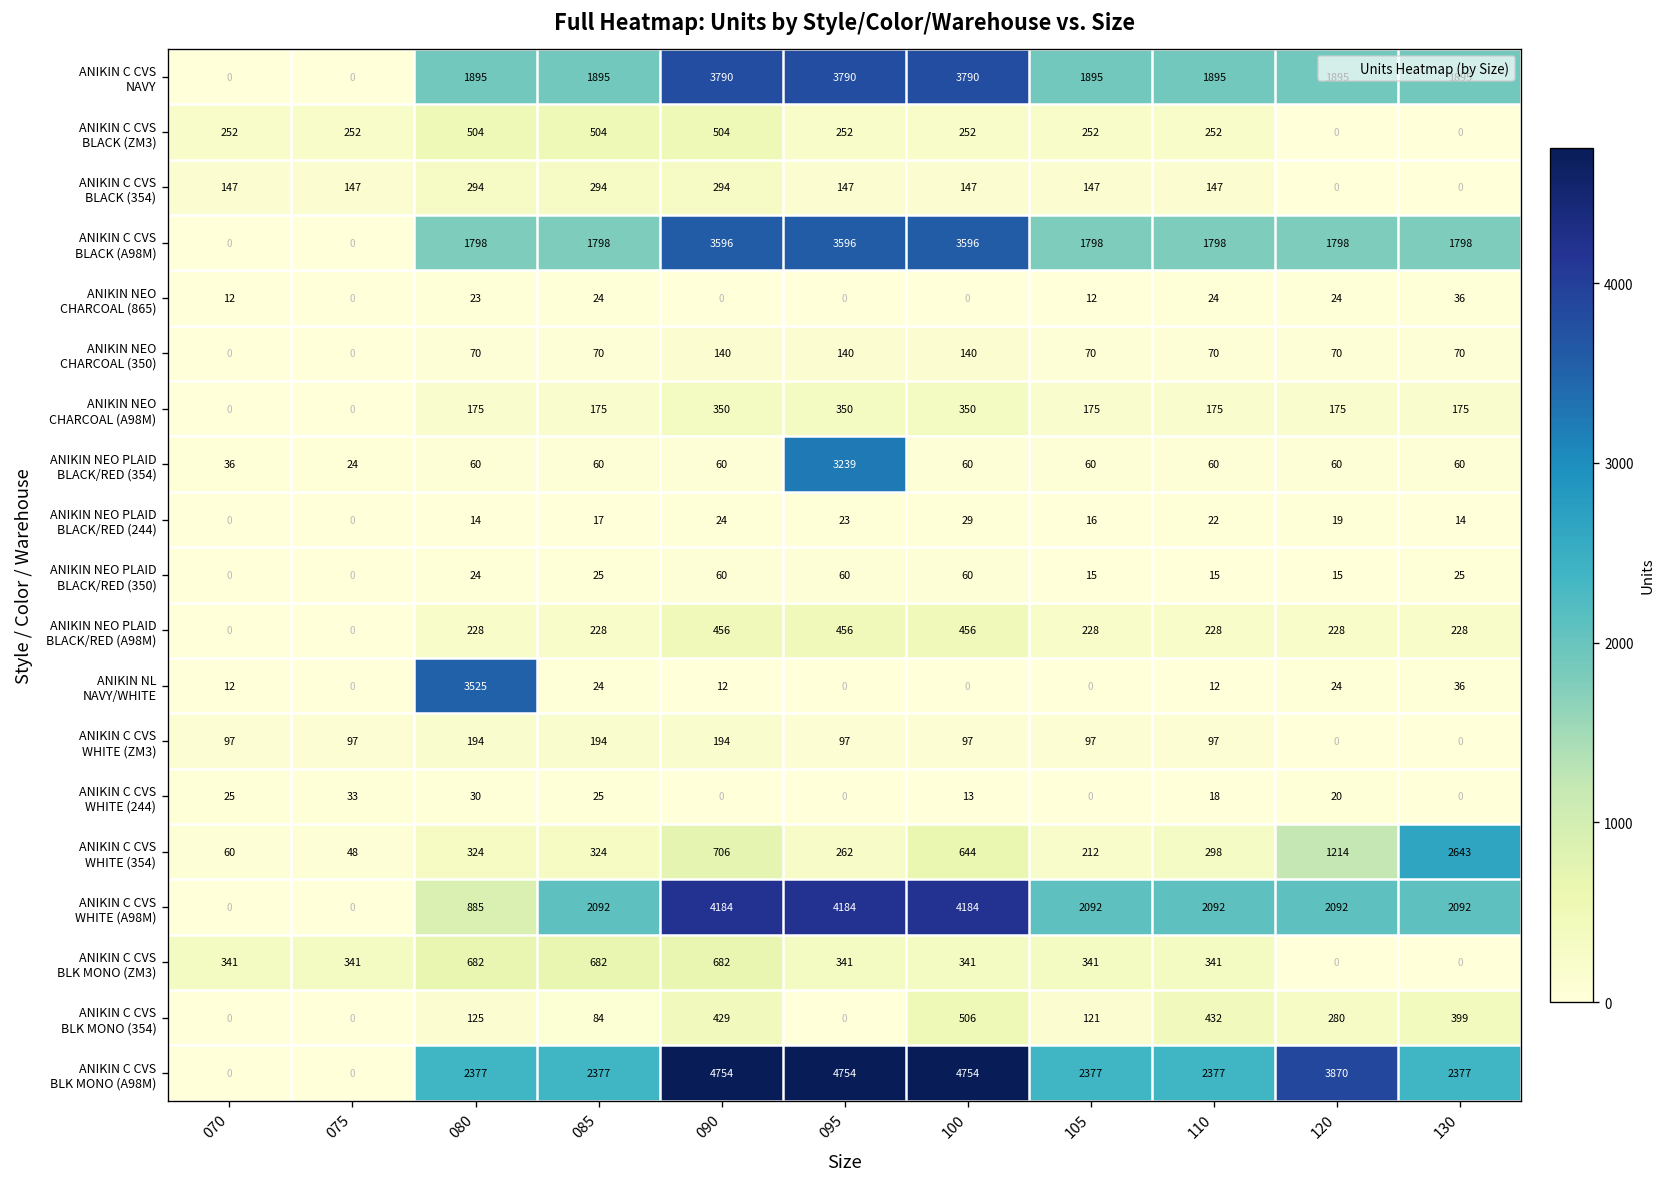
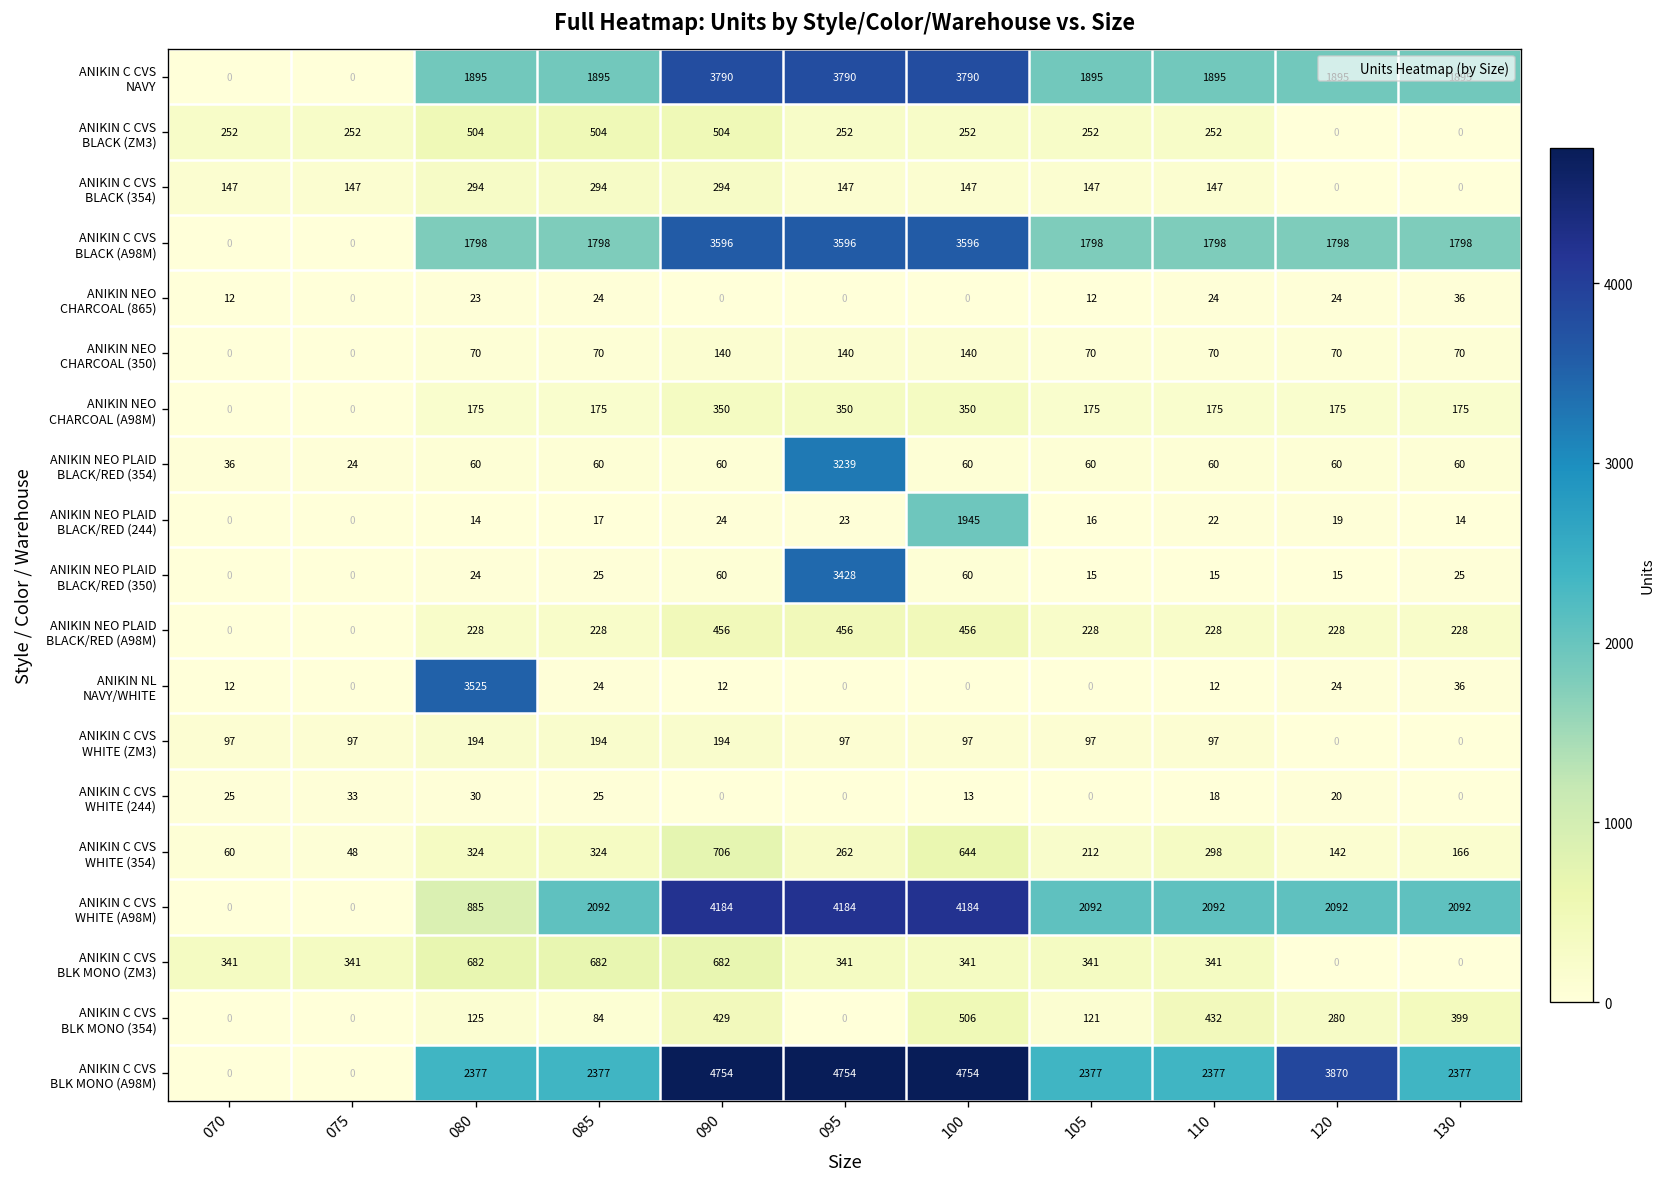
  {
    "ANIKIN NEO PLAID BLACK/RED (244)": {
      "070": 0,
      "075": 0,
      "080": 14,
      "085": 17,
      "090": 24,
      "095": 23,
-     "100": 29,
+     "100": 1945,
      "105": 16,
      "110": 22,
      "120": 19,
      "130": 14
    },
    "ANIKIN NEO PLAID BLACK/RED (350)": {
      "070": 0,
      "075": 0,
      "080": 24,
      "085": 25,
      "090": 60,
-     "095": 60,
+     "095": 3428,
      "100": 60,
      "105": 15,
      "110": 15,
      "120": 15,
      "130": 25
    },
    "ANIKIN C CVS WHITE (354)": {
      "070": 60,
      "075": 48,
      "080": 324,
      "085": 324,
      "090": 706,
      "095": 262,
      "100": 644,
      "105": 212,
      "110": 298,
-     "120": 1214,
-     "130": 2643
+     "120": 142,
+     "130": 166
    }
  }
